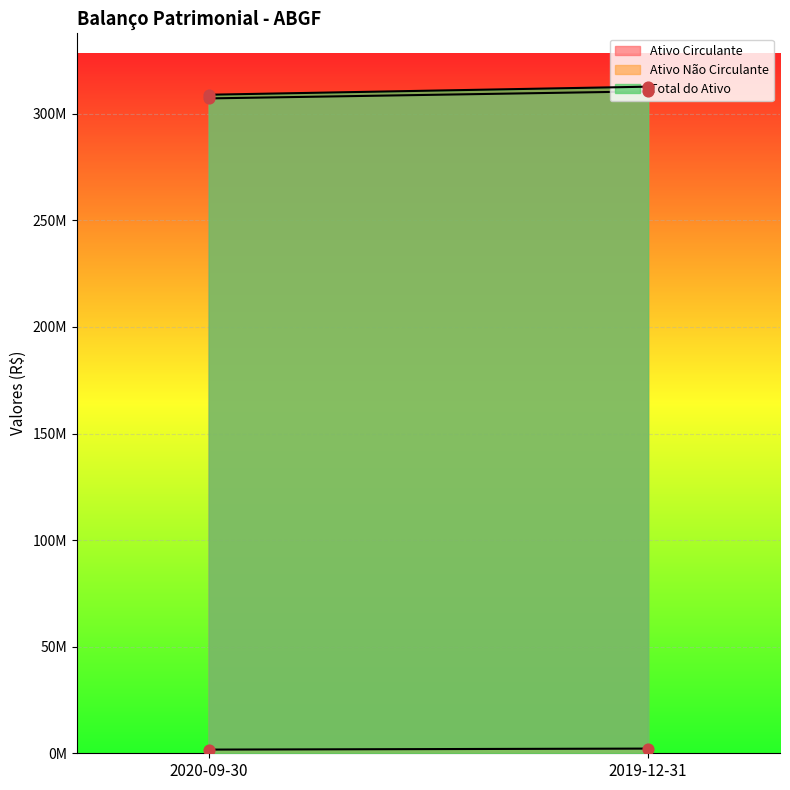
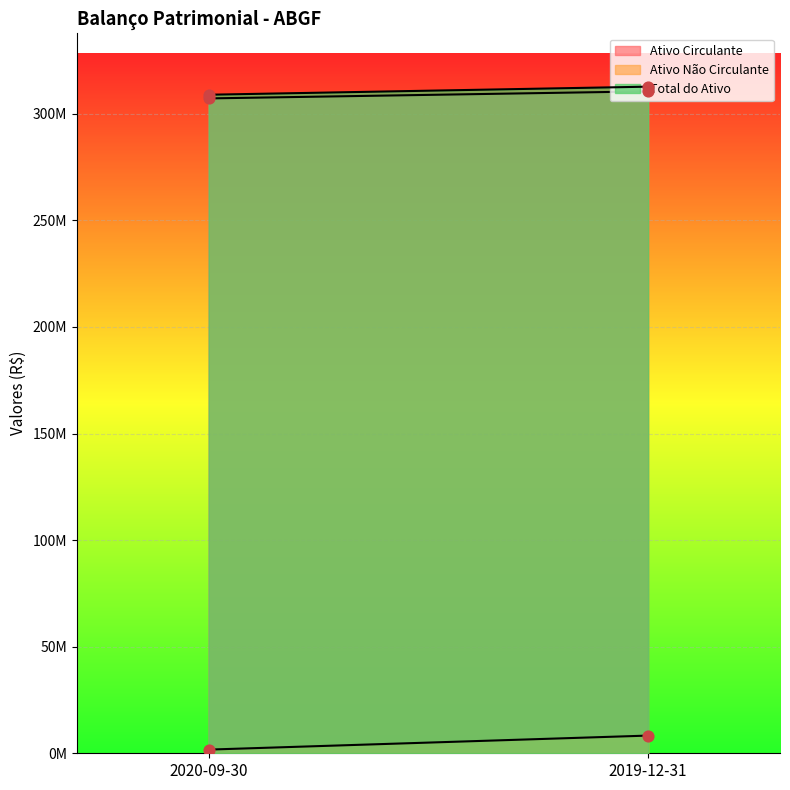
  {
    "Ativo Circulante": {
      "2020-09-30": 307000000
    },
    "Ativo Não Circulante": {
      "2020-09-30": 2000000,
-     "2019-12-31": 2000000
+     "2019-12-31": 8000000
    },
    "Total do Ativo": {
      "2020-09-30": 309000000
    }
  }
